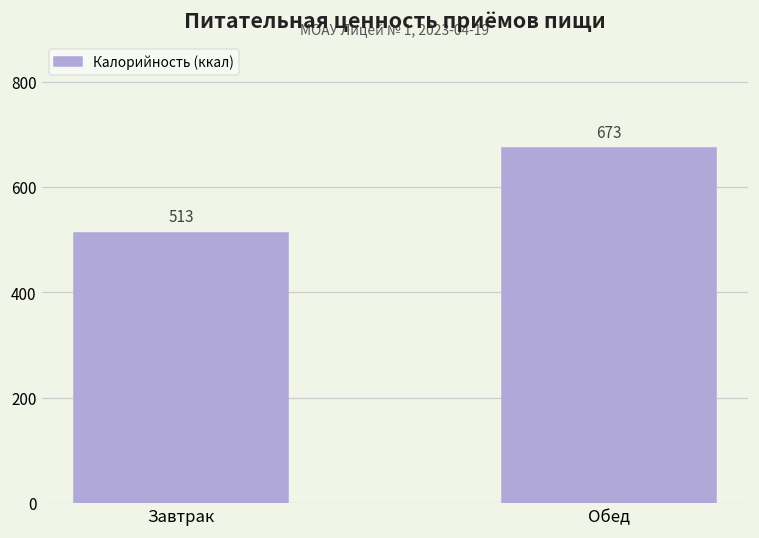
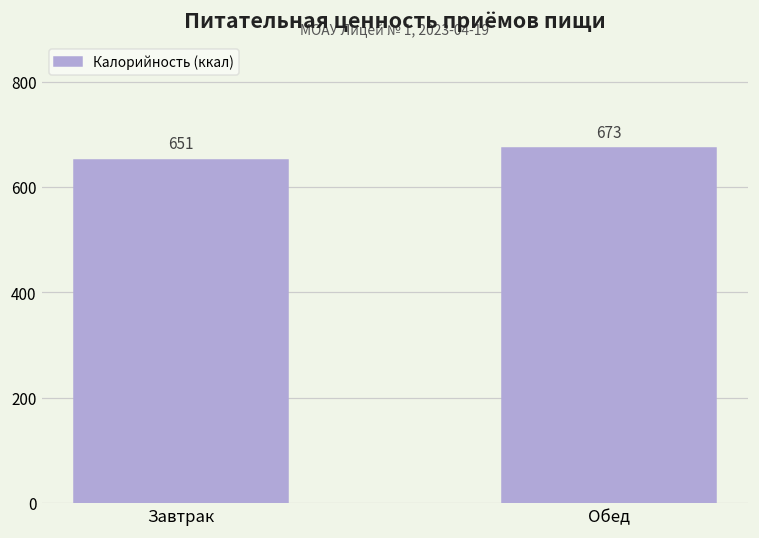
  {
-   "Завтрак": 513,
+   "Завтрак": 651,
    "Обед": 673
  }
